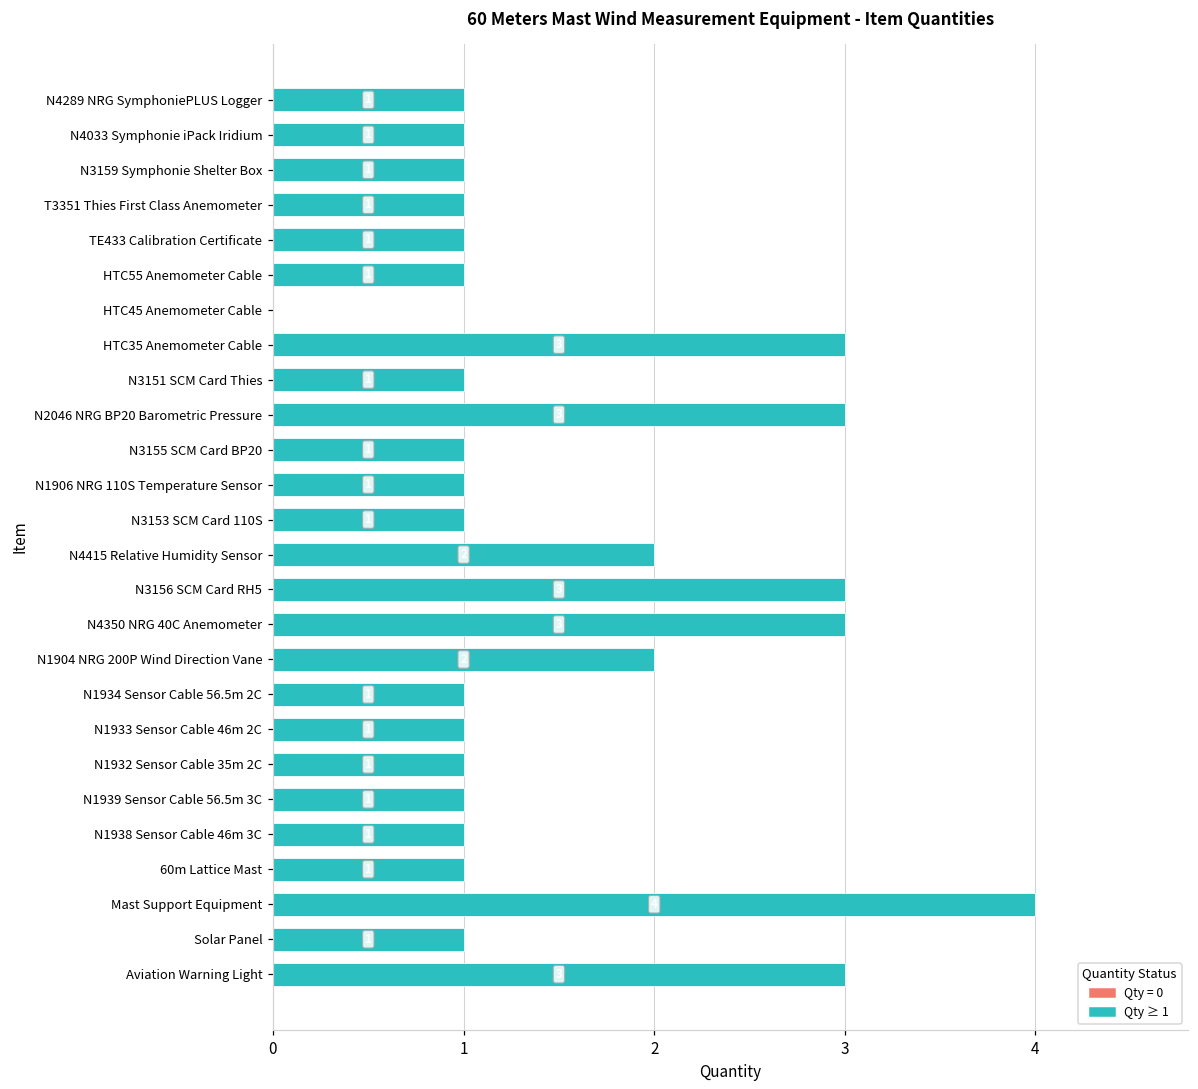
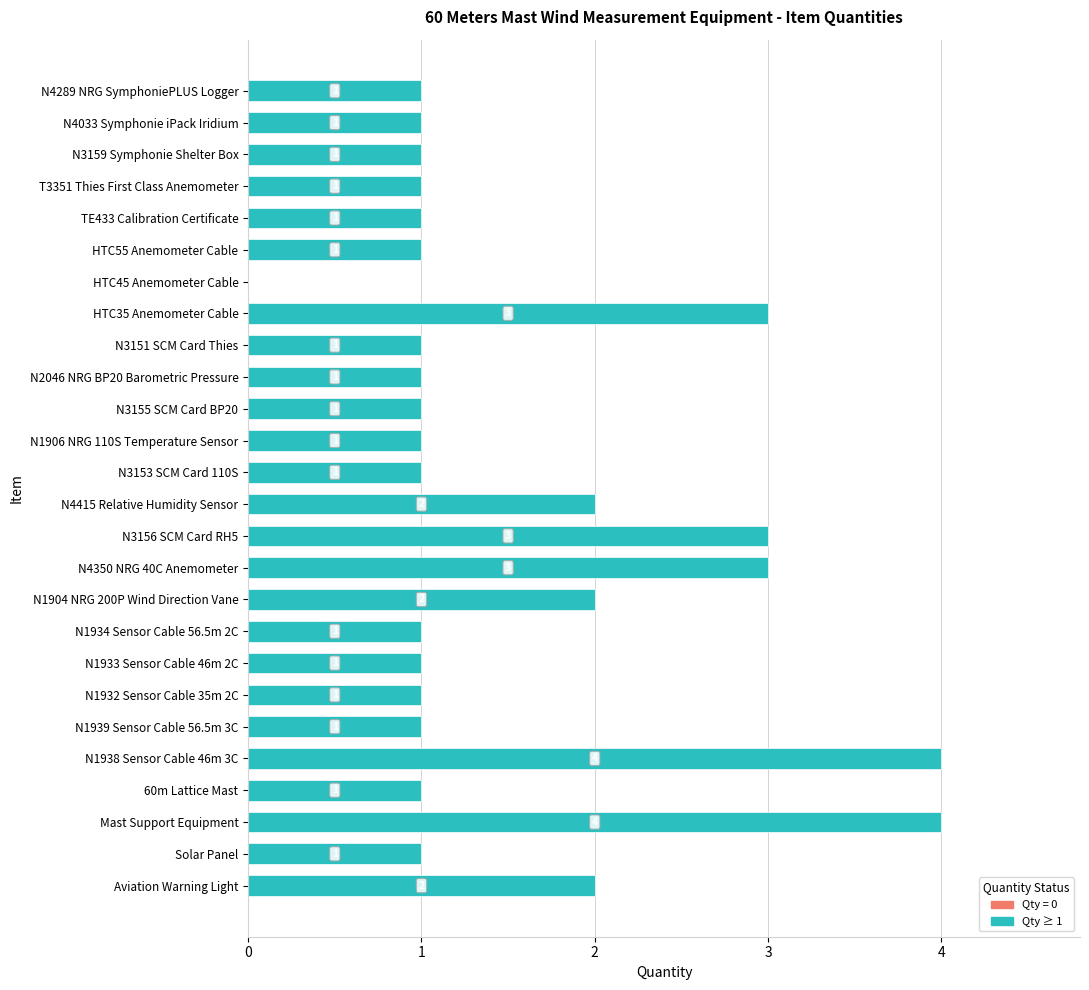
  {
    "N4289 NRG SymphoniePLUS Logger": 1,
    "N4033 Symphonie iPack Iridium": 1,
    "N3159 Symphonie Shelter Box": 1,
    "T3351 Thies First Class Anemometer": 1,
    "TE433 Calibration Certificate": 1,
    "HTC55 Anemometer Cable": 1,
    "HTC45 Anemometer Cable": 0,
    "HTC35 Anemometer Cable": 3,
    "N3151 SCM Card Thies": 1,
-   "N2046 NRG BP20 Barometric Pressure": 3,
+   "N2046 NRG BP20 Barometric Pressure": 1,
    "N3155 SCM Card BP20": 1,
    "N1906 NRG 110S Temperature Sensor": 1,
    "N3153 SCM Card 110S": 1,
    "N4415 Relative Humidity Sensor": 2,
    "N3156 SCM Card RH5": 3,
    "N4350 NRG 40C Anemometer": 3,
    "N1904 NRG 200P Wind Direction Vane": 2,
    "N1934 Sensor Cable 56.5m 2C": 1,
    "N1933 Sensor Cable 46m 2C": 1,
    "N1932 Sensor Cable 35m 2C": 1,
    "N1939 Sensor Cable 56.5m 3C": 1,
-   "N1938 Sensor Cable 46m 3C": 1,
+   "N1938 Sensor Cable 46m 3C": 4,
    "60m Lattice Mast": 1,
    "Mast Support Equipment": 4,
    "Solar Panel": 1,
-   "Aviation Warning Light": 3
+   "Aviation Warning Light": 2
  }
